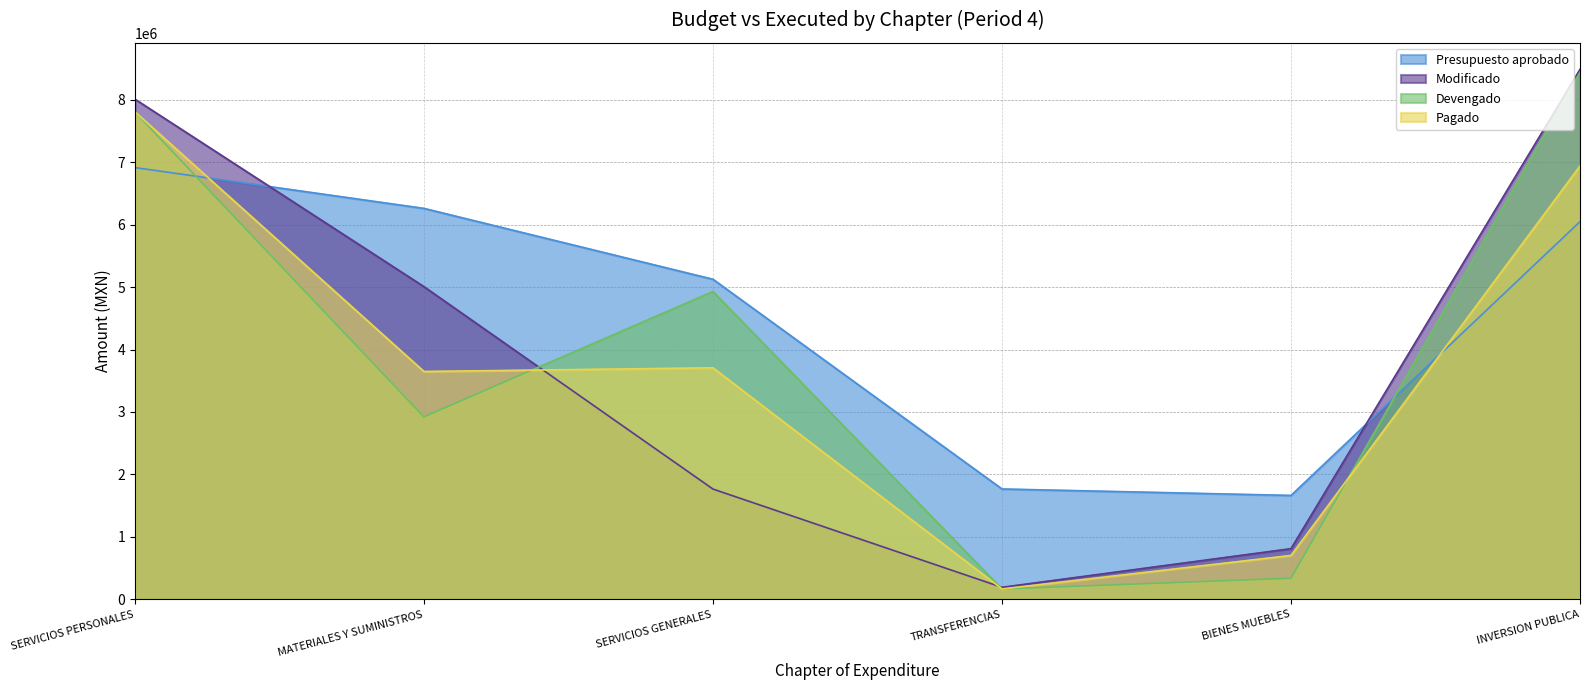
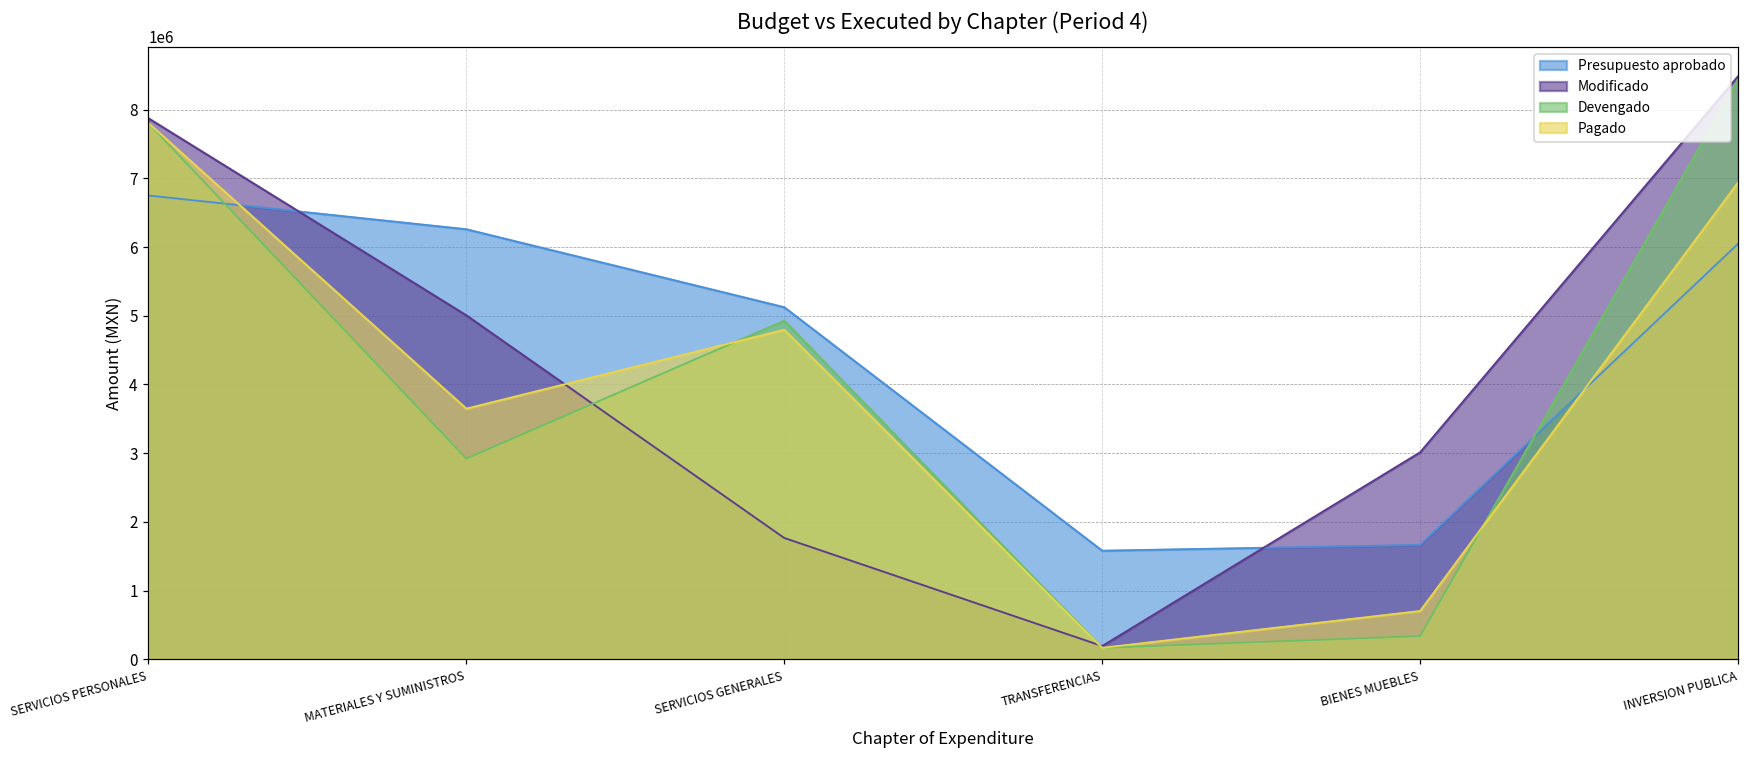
  {
    "Presupuesto aprobado": {
-     "SERVICIOS PERSONALES": 6900000,
+     "SERVICIOS PERSONALES": 6700000,
      "MATERIALES Y SUMINISTROS": 6300000,
      "SERVICIOS GENERALES": 5100000,
-     "TRANSFERENCIAS": 1800000,
+     "TRANSFERENCIAS": 1600000,
      "BIENES MUEBLES": 1700000,
      "INVERSION PUBLICA": 6000000
    },
    "Modificado": {
-     "SERVICIOS PERSONALES": 8000000,
+     "SERVICIOS PERSONALES": 7900000,
      "MATERIALES Y SUMINISTROS": 5000000,
      "SERVICIOS GENERALES": 1800000,
-     "BIENES MUEBLES": 800000,
+     "BIENES MUEBLES": 3000000,
      "INVERSION PUBLICA": 8500000
    },
    "Devengado": {
      "MATERIALES Y SUMINISTROS": 2900000,
      "SERVICIOS GENERALES": 4900000,
      "BIENES MUEBLES": 300000,
      "INVERSION PUBLICA": 8400000
    },
    "Pagado": {
      "MATERIALES Y SUMINISTROS": 3600000,
-     "SERVICIOS GENERALES": 3700000,
+     "SERVICIOS GENERALES": 4800000,
      "BIENES MUEBLES": 700000,
      "INVERSION PUBLICA": 6900000
    }
  }
